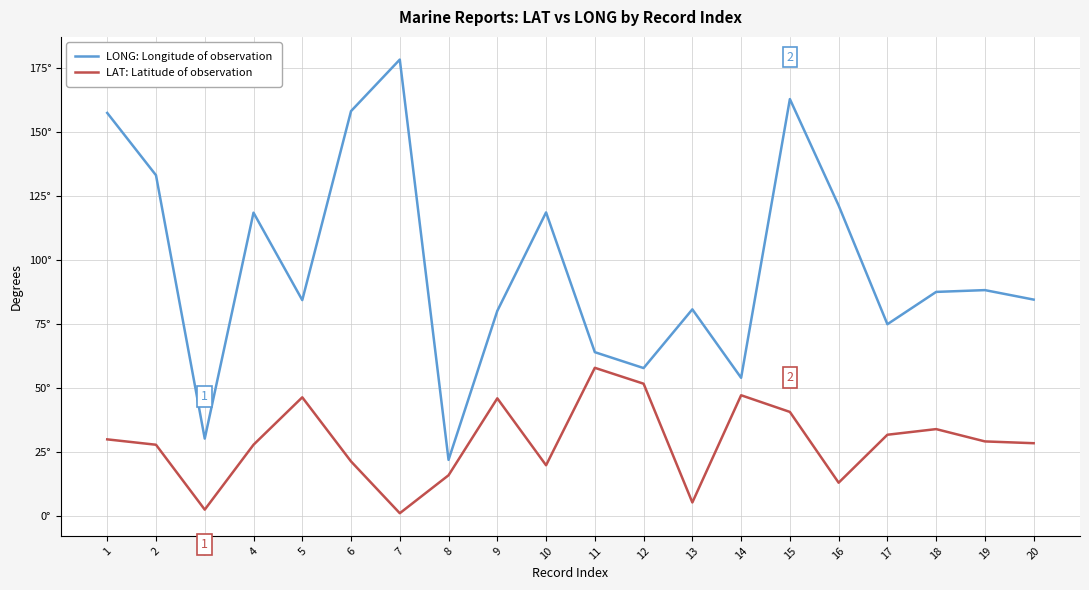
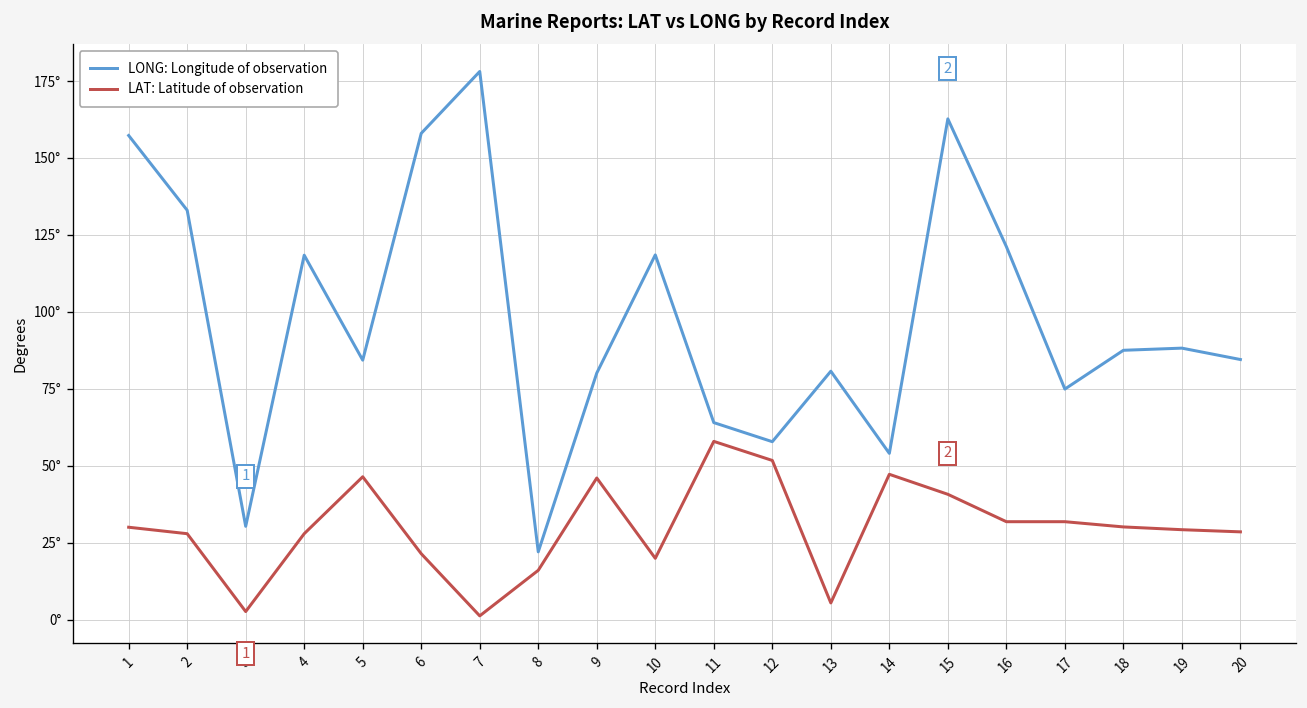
  {
    "LONG: Longitude of observation": {
      "1": "157°",
      "2": "133°",
      "3": "30°",
      "4": "118°",
      "5": "84°",
      "6": "158°",
      "7": "178°",
      "8": "22°",
      "9": "80°",
      "10": "119°",
      "11": "64°",
      "12": "58°",
      "13": "81°",
      "14": "54°",
      "15": "163°",
      "16": "121°",
      "17": "75°",
      "18": "88°",
      "19": "88°",
      "20": "85°"
    },
    "LAT: Latitude of observation": {
      "1": "30°",
      "2": "28°",
      "3": "3°",
      "4": "28°",
      "5": "46°",
      "6": "21°",
      "7": "1°",
      "8": "16°",
      "9": "46°",
      "10": "20°",
      "11": "58°",
      "12": "52°",
      "13": "5°",
      "14": "47°",
      "15": "41°",
-     "16": "13°",
+     "16": "32°",
      "17": "32°",
-     "18": "34°",
+     "18": "30°",
      "19": "29°",
      "20": "29°"
    }
  }
